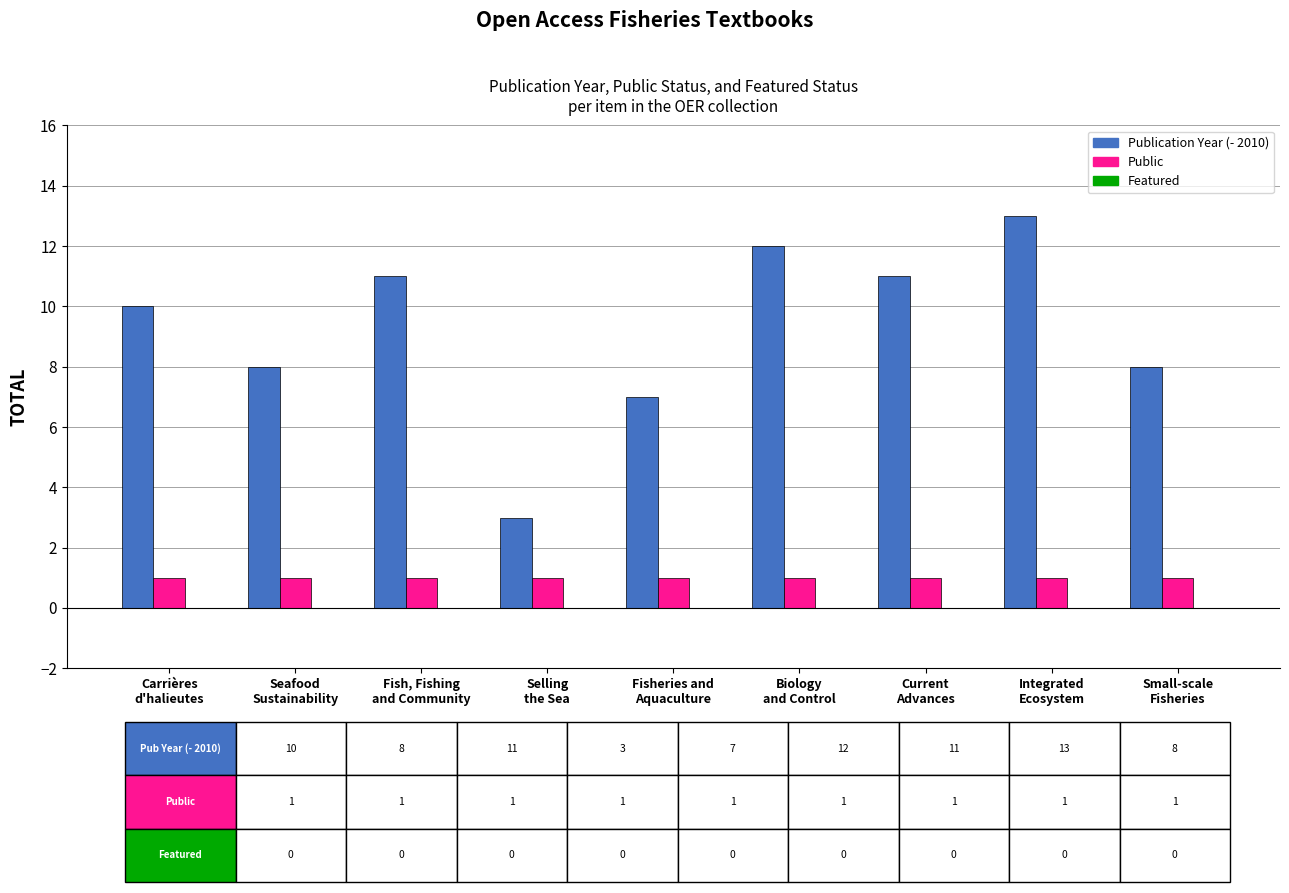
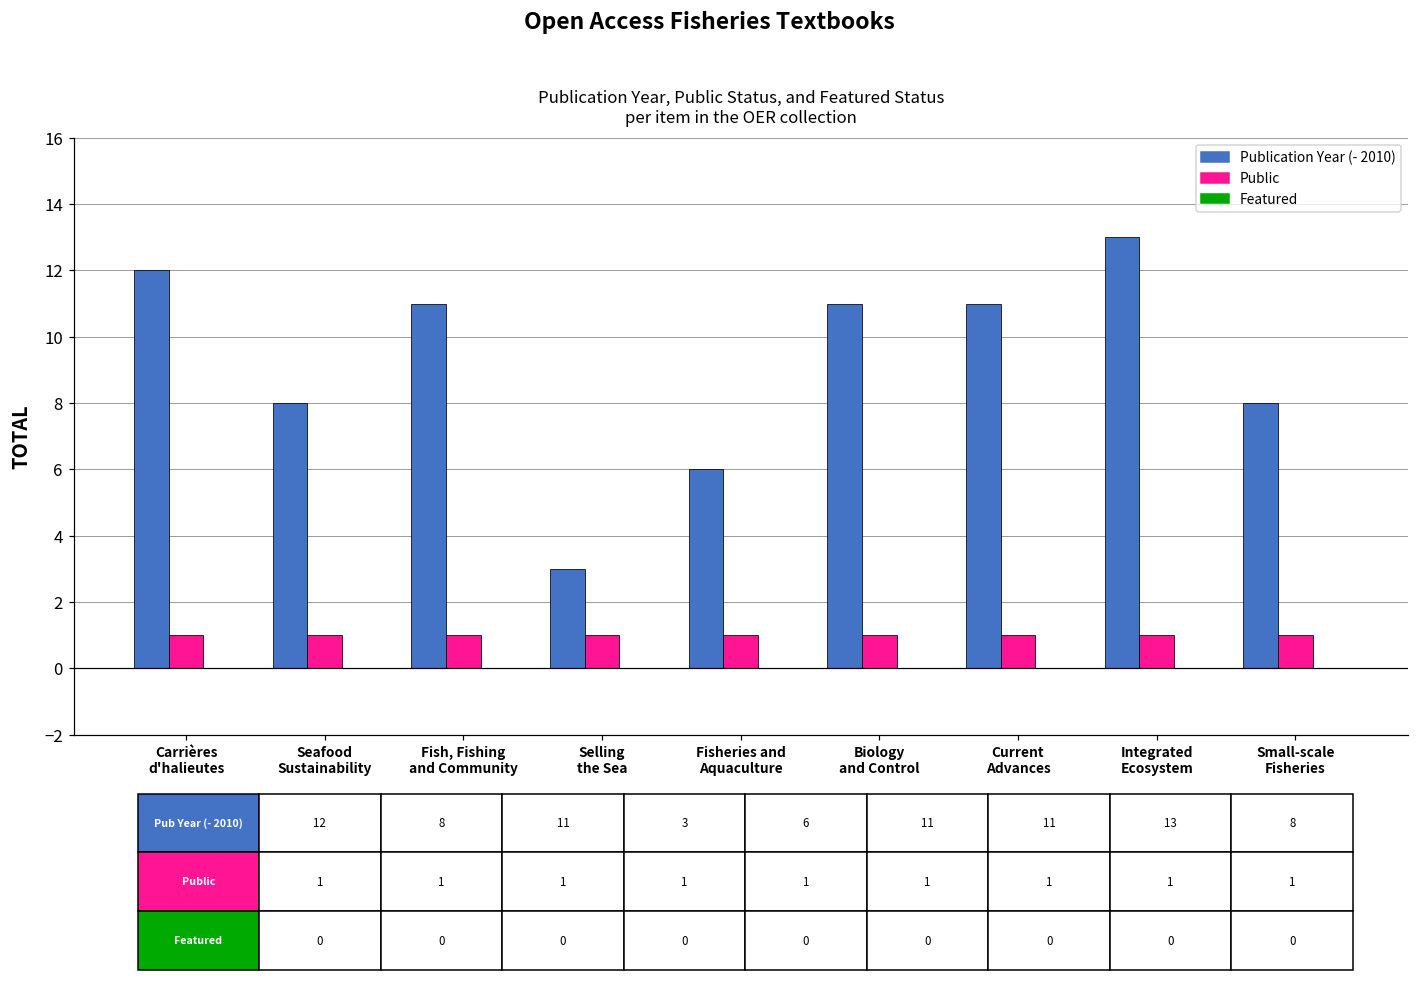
  {
    "Publication Year (- 2010)": {
-     "Carrières d'halieutes": 10,
-     "Fisheries and Aquaculture": 7,
-     "Biology and Control": 12
+     "Carrières d'halieutes": 12,
+     "Fisheries and Aquaculture": 6,
+     "Biology and Control": 11
    },
    "Public": {
      "Carrières d'halieutes": 1.0,
      "Seafood Sustainability": 1.0,
      "Fish, Fishing and Community": 1.0,
      "Selling the Sea": 1.0,
      "Fisheries and Aquaculture": 1.0,
      "Biology and Control": 1.0,
      "Current Advances": 1.0,
      "Integrated Ecosystem": 1.0,
      "Small-scale Fisheries": 1.0
    },
    "Featured": {
      "Carrières d'halieutes": 0.0,
      "Seafood Sustainability": 0.0,
      "Fish, Fishing and Community": 0.0,
      "Selling the Sea": 0.0,
      "Fisheries and Aquaculture": 0.0,
      "Biology and Control": 0.0,
      "Current Advances": 0.0,
      "Integrated Ecosystem": 0.0,
      "Small-scale Fisheries": 0.0
    }
  }
